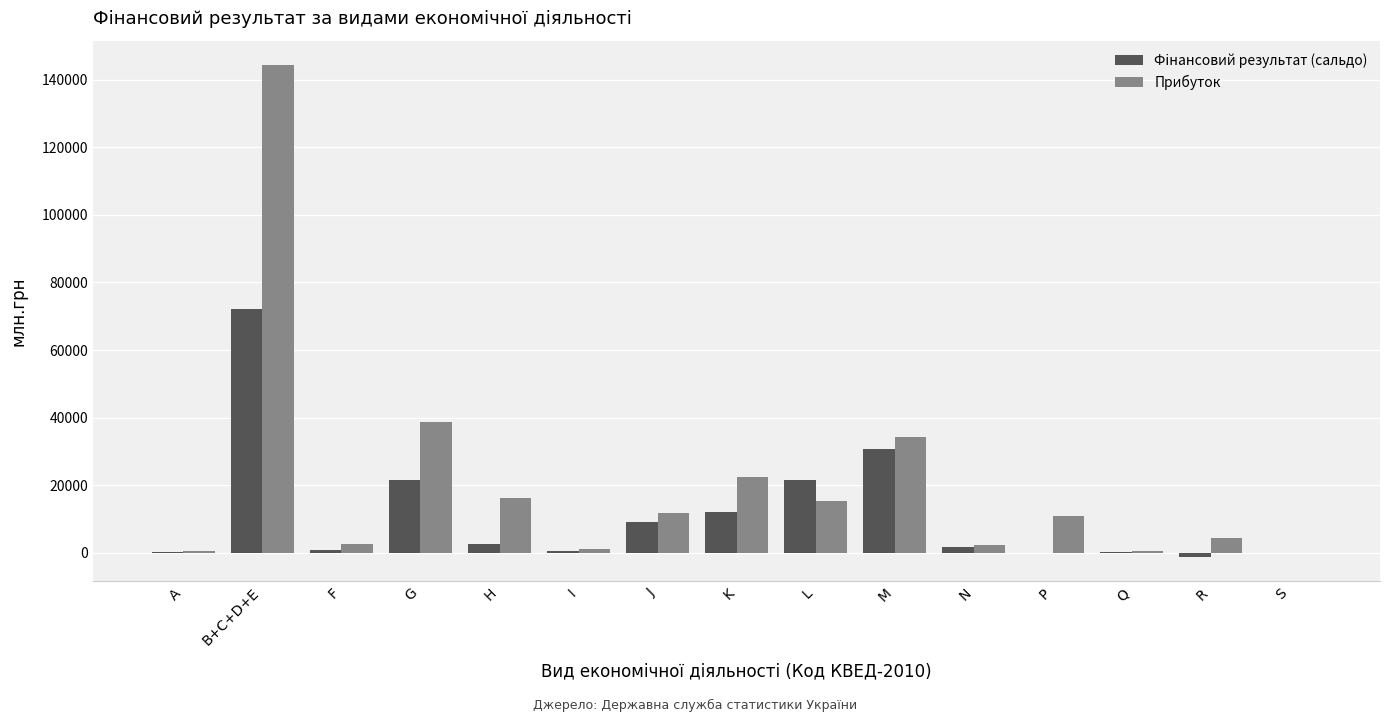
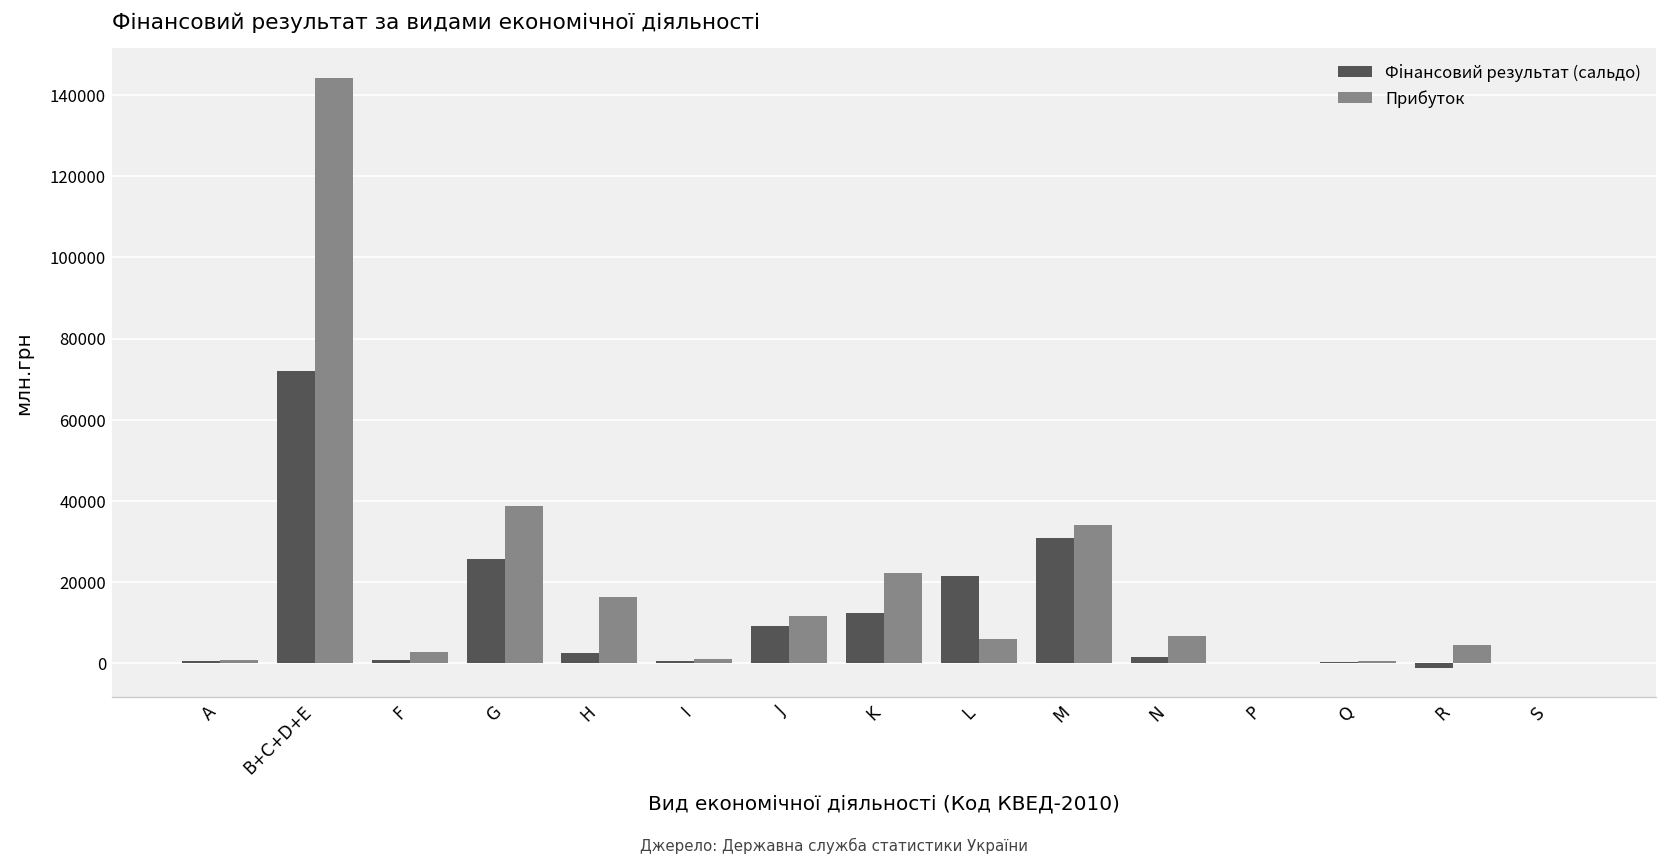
  {
    "Фінансовий результат (сальдо)": {
      "B+C+D+E": 72000,
      "F": 1000,
-     "G": 22000,
+     "G": 26000,
      "H": 3000,
      "J": 9000,
      "K": 12000,
      "L": 22000,
      "M": 31000,
      "N": 2000,
      "R": -1000
    },
    "Прибуток": {
      "B+C+D+E": 144000,
      "F": 3000,
      "G": 39000,
      "H": 16000,
      "I": 1000,
      "J": 12000,
      "K": 22000,
-     "L": 15000,
+     "L": 6000,
      "M": 34000,
-     "N": 2000,
-     "P": 11000,
+     "N": 7000,
+     "P": 0,
      "R": 5000
    }
  }
